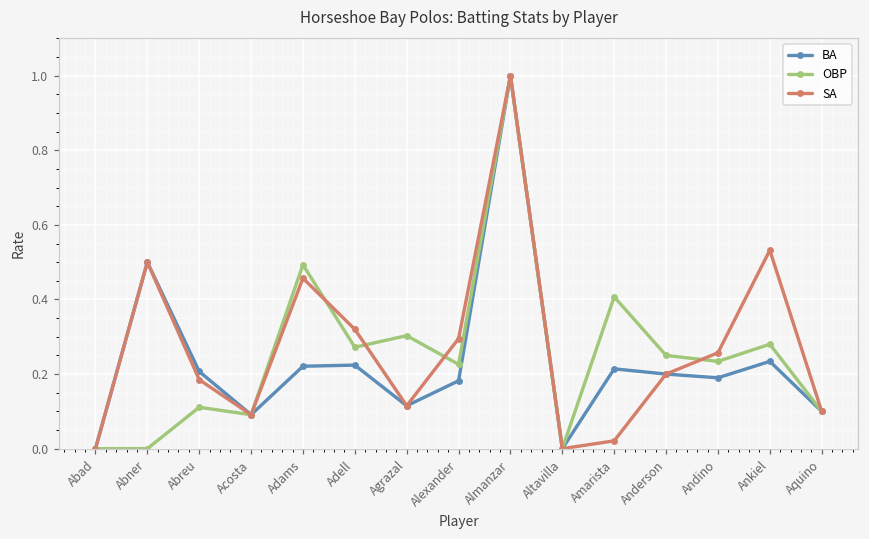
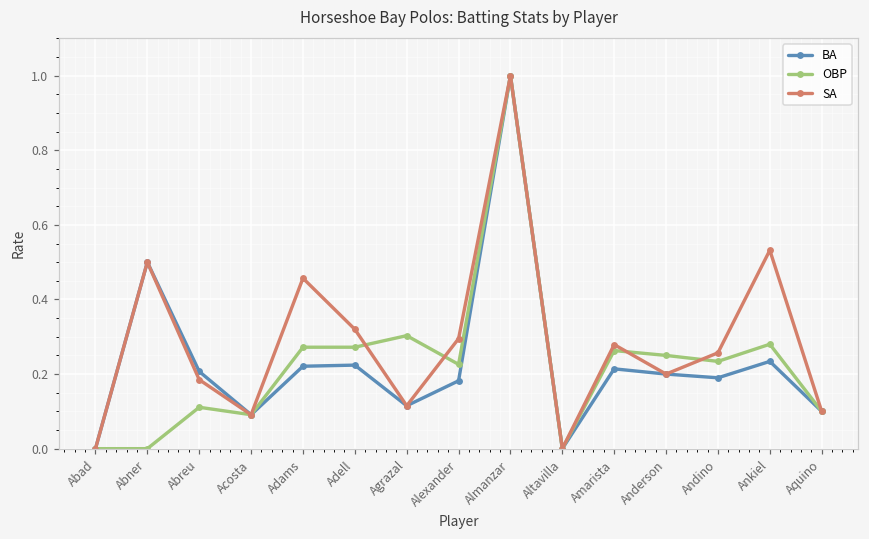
  {
    "BA": {
      "Abreu": 0.21,
      "Adams": 0.22,
      "Adell": 0.22,
      "Alexander": 0.18,
      "Amarista": 0.21,
      "Andino": 0.19,
      "Ankiel": 0.23
    },
    "OBP": {
      "Abner": 0.00,
      "Abreu": 0.11,
-     "Adams": 0.49,
+     "Adams": 0.27,
      "Adell": 0.27,
      "Agrazal": 0.30,
      "Alexander": 0.23,
-     "Amarista": 0.41,
+     "Amarista": 0.26,
      "Anderson": 0.25,
      "Andino": 0.23,
      "Ankiel": 0.28
    },
    "SA": {
      "Abreu": 0.19,
      "Adams": 0.46,
      "Adell": 0.32,
      "Alexander": 0.30,
-     "Amarista": 0.02,
+     "Amarista": 0.28,
      "Andino": 0.26,
      "Ankiel": 0.53
    }
  }
